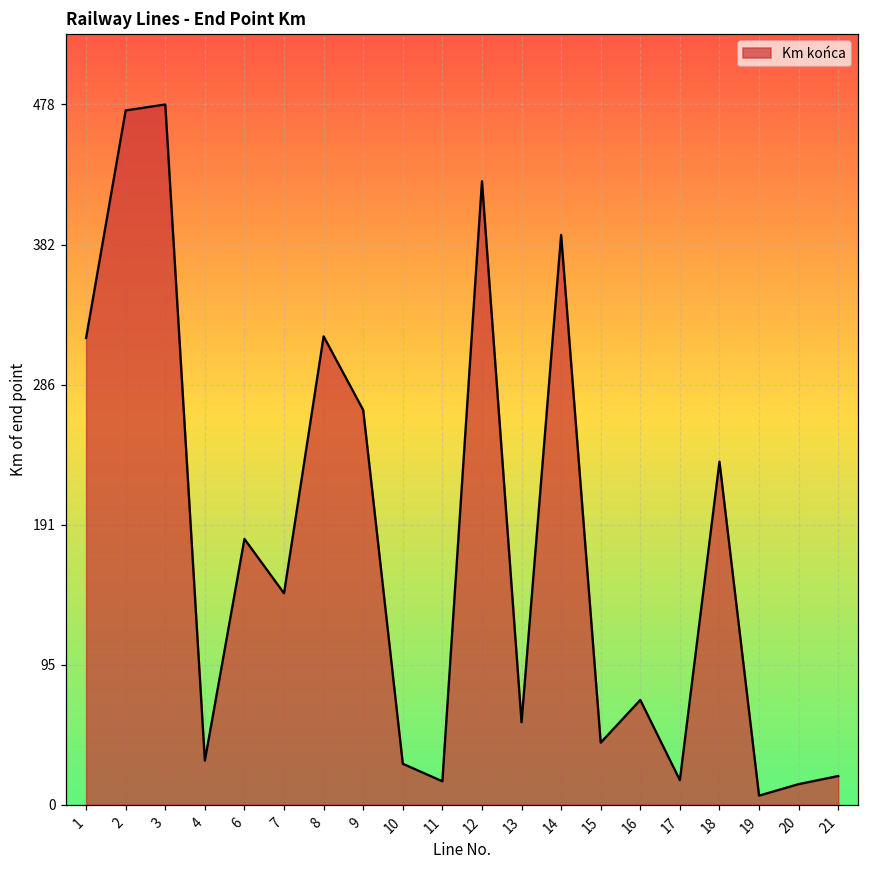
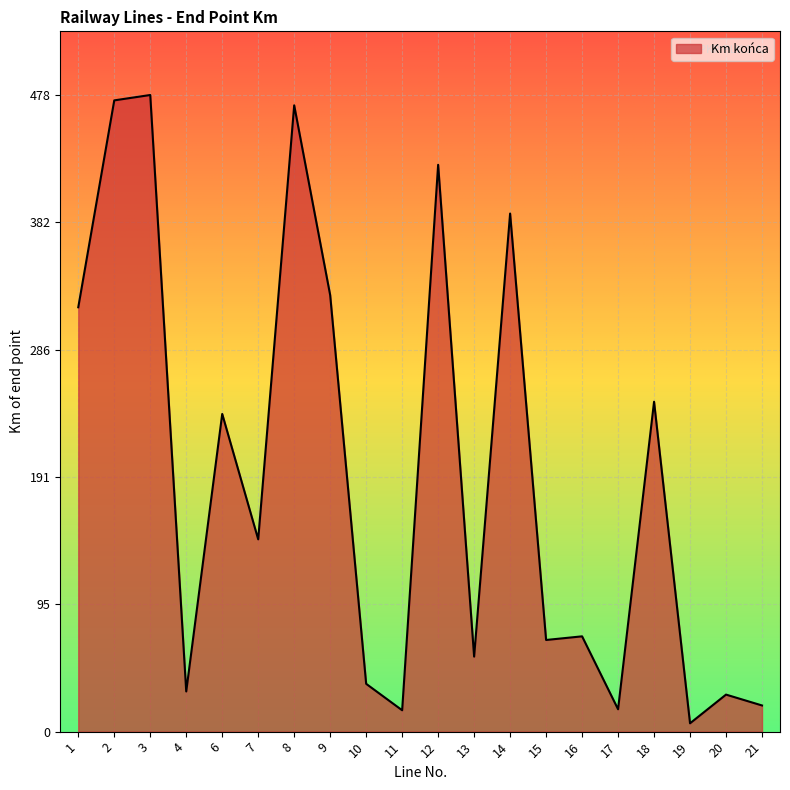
  {
    "1": 319,
    "2": 474,
    "3": 478,
    "4": 30,
-   "6": 182,
+   "6": 239,
    "7": 144,
-   "8": 320,
-   "9": 270,
-   "10": 28,
+   "8": 470,
+   "9": 328,
+   "10": 36,
    "11": 16,
    "12": 426,
    "13": 56,
    "14": 389,
-   "15": 42,
+   "15": 69,
    "16": 72,
    "17": 17,
-   "18": 234,
+   "18": 248,
    "19": 6,
-   "20": 14,
+   "20": 28,
    "21": 20
  }
